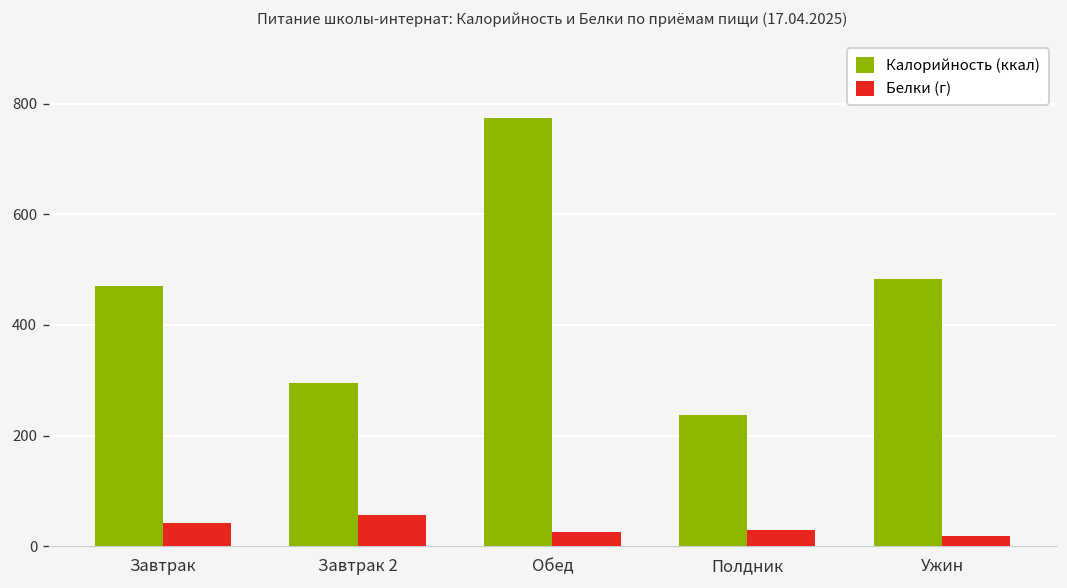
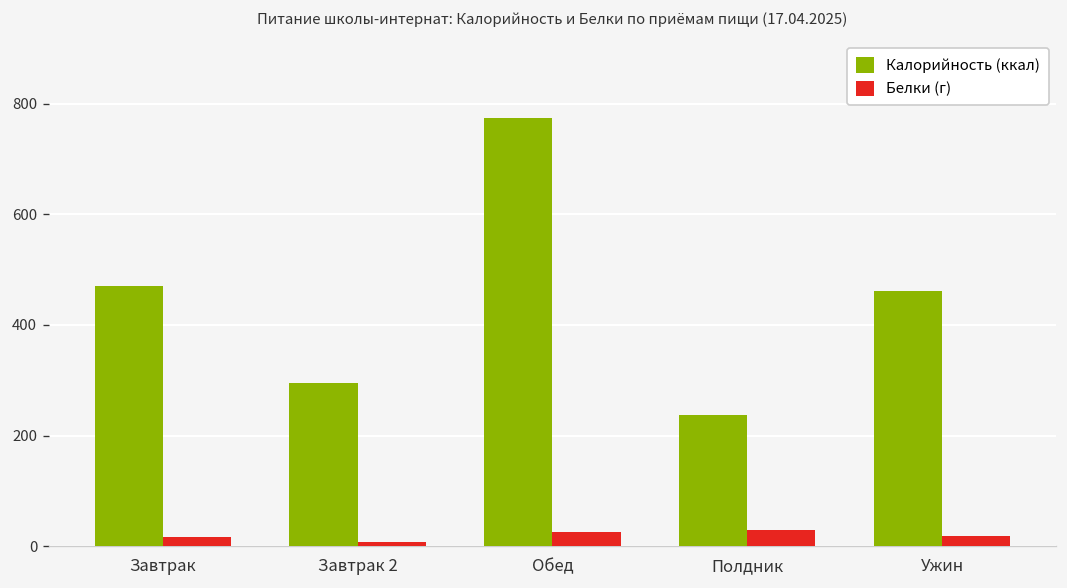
  {
    "Калорийность (ккал)": {
      "Завтрак": 470,
      "Завтрак 2": 290,
      "Обед": 770,
      "Полдник": 240,
-     "Ужин": 480
+     "Ужин": 460
    },
    "Белки (г)": {
-     "Завтрак": 40,
-     "Завтрак 2": 60,
+     "Завтрак": 20,
+     "Завтрак 2": 10,
      "Обед": 20,
      "Полдник": 30,
      "Ужин": 20
    }
  }
